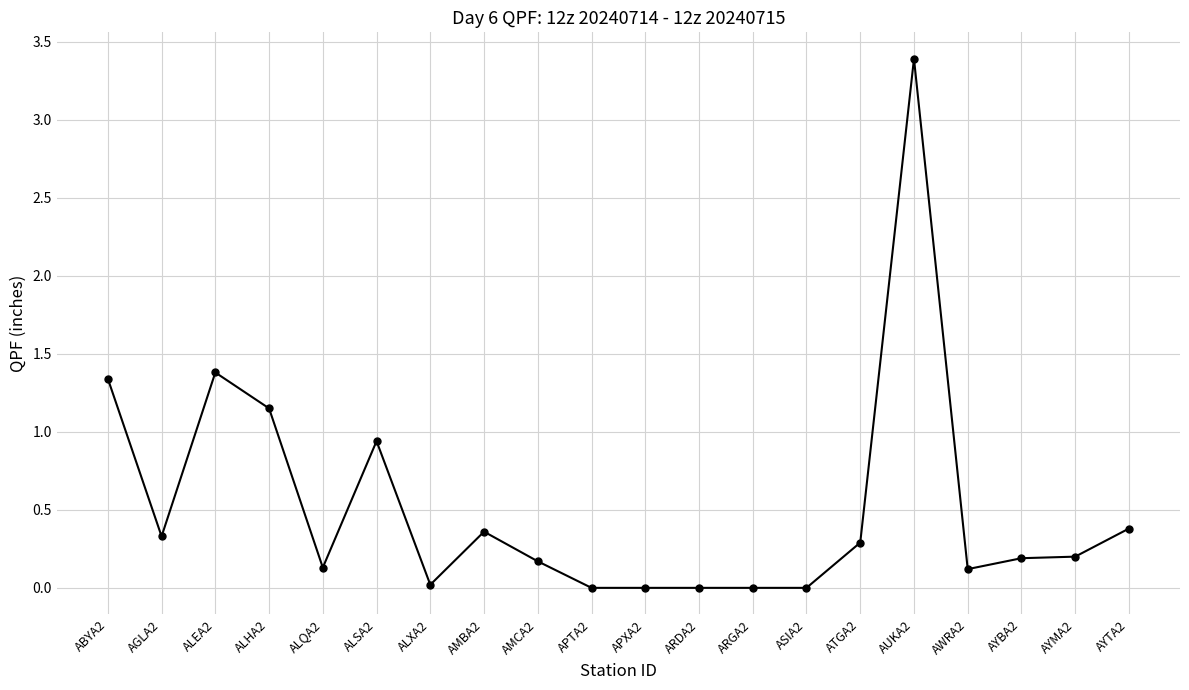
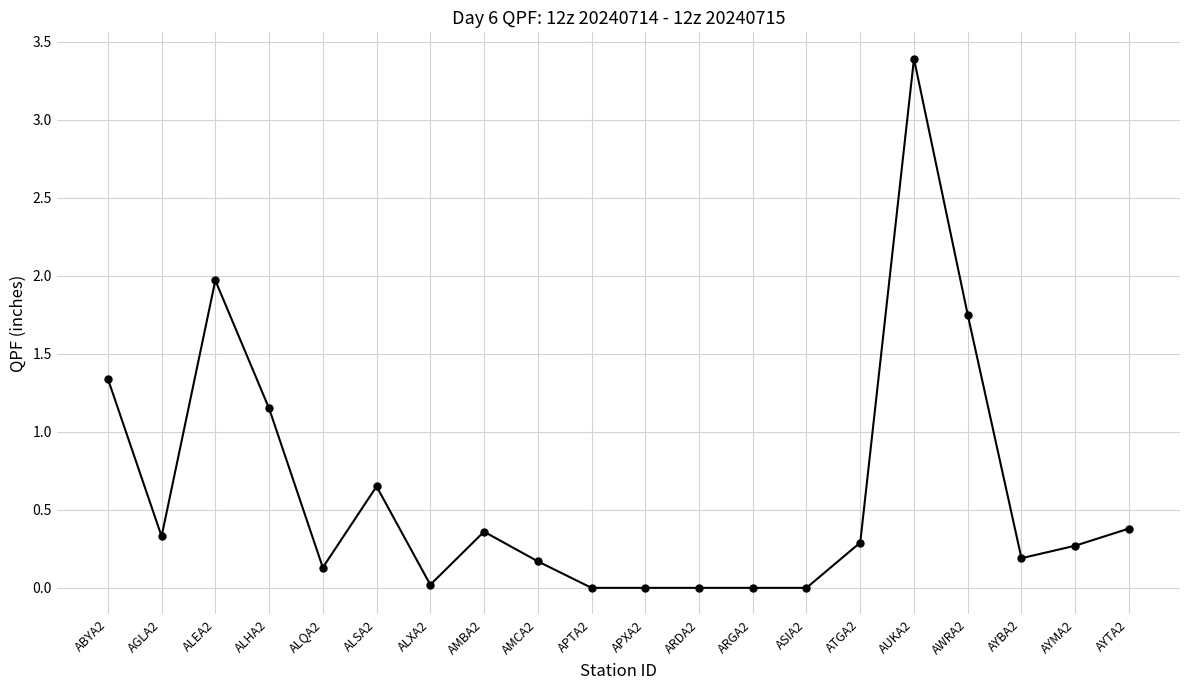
  {
    "ABYA2": 1.34,
    "AGLA2": 0.33,
-   "ALEA2": 1.38,
+   "ALEA2": 1.97,
    "ALHA2": 1.15,
    "ALQA2": 0.13,
-   "ALSA2": 0.94,
+   "ALSA2": 0.65,
    "ALXA2": 0.02,
    "AMBA2": 0.36,
    "AMCA2": 0.17,
    "APTA2": 0.00,
    "APXA2": 0.00,
    "ARDA2": 0.00,
    "ARGA2": 0.00,
    "ASIA2": 0.00,
    "ATGA2": 0.29,
    "AUKA2": 3.39,
-   "AWRA2": 0.12,
+   "AWRA2": 1.75,
    "AYBA2": 0.19,
-   "AYMA2": 0.20,
+   "AYMA2": 0.27,
    "AYTA2": 0.38
  }
